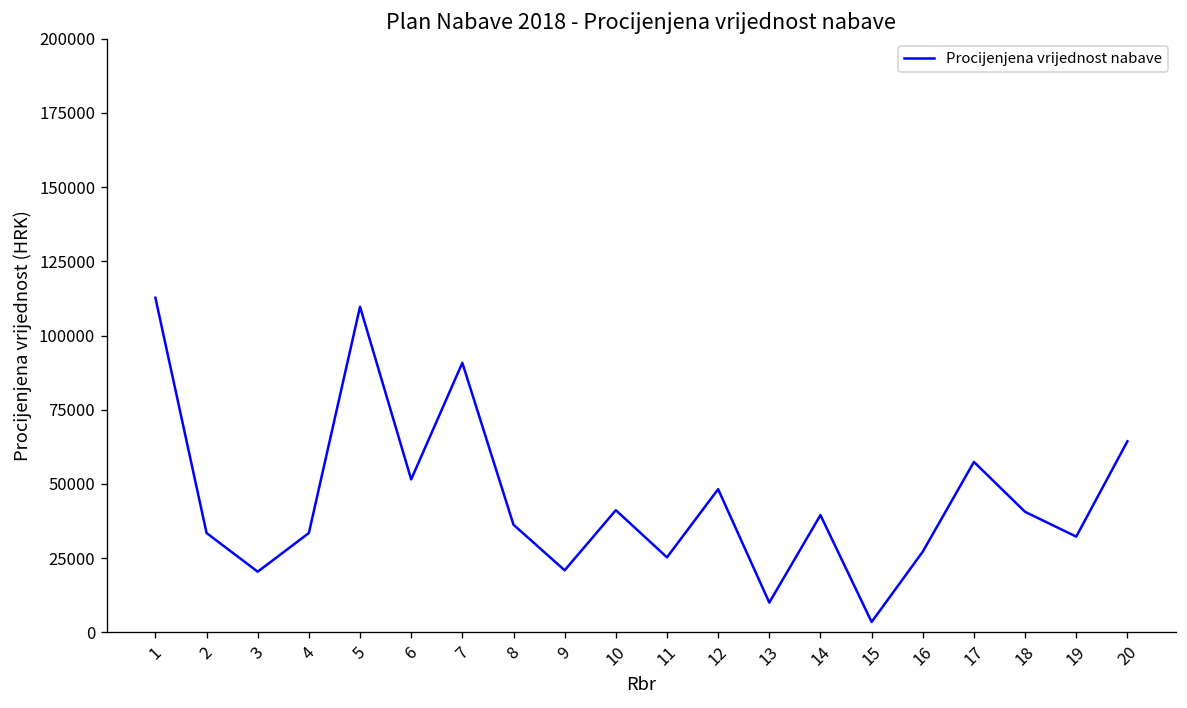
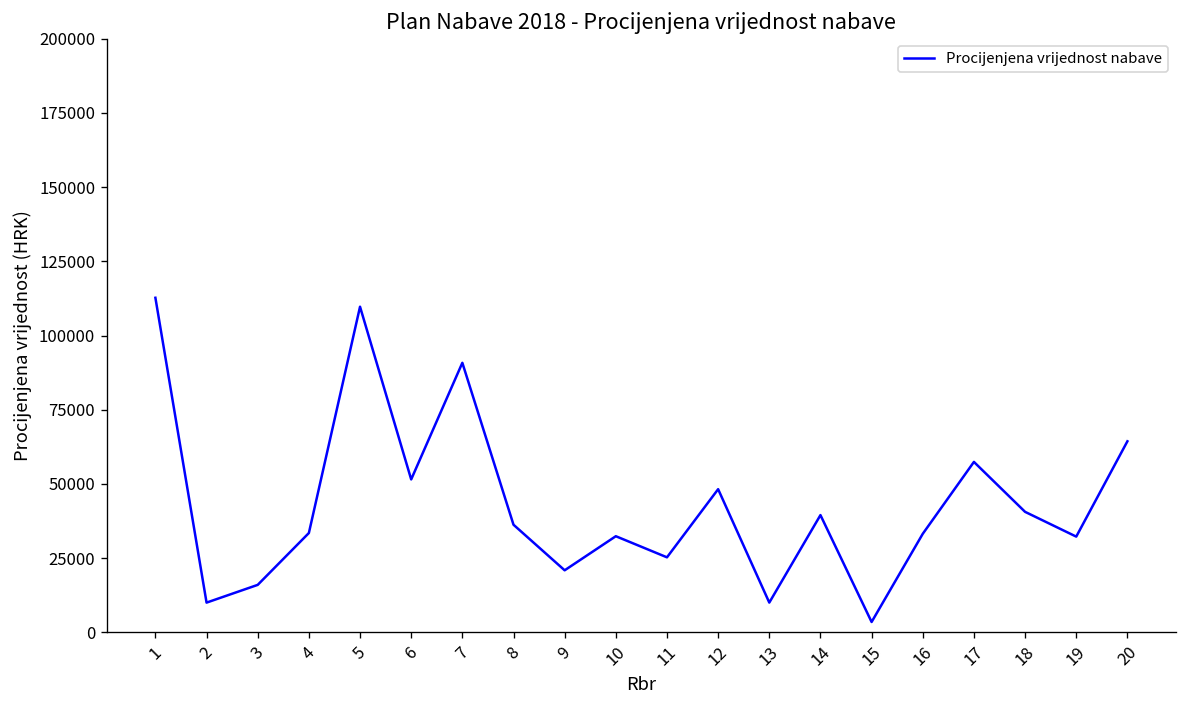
  {
    "1": 113000,
-   "2": 33000,
-   "3": 20000,
+   "2": 10000,
+   "3": 16000,
    "4": 33000,
    "5": 110000,
    "6": 52000,
    "7": 91000,
    "8": 36000,
    "9": 21000,
-   "10": 41000,
+   "10": 32000,
    "11": 25000,
    "12": 48000,
    "13": 10000,
    "14": 39000,
    "15": 3000,
-   "16": 27000,
+   "16": 33000,
    "17": 57000,
    "18": 41000,
    "19": 32000,
    "20": 64000
  }
